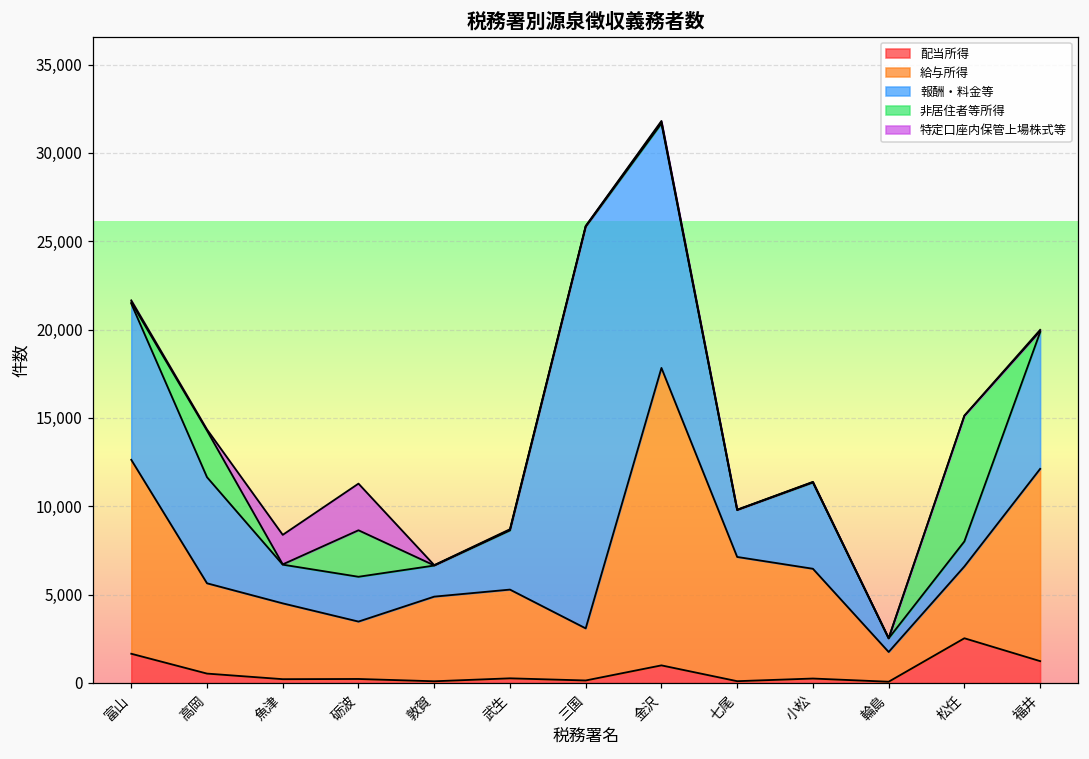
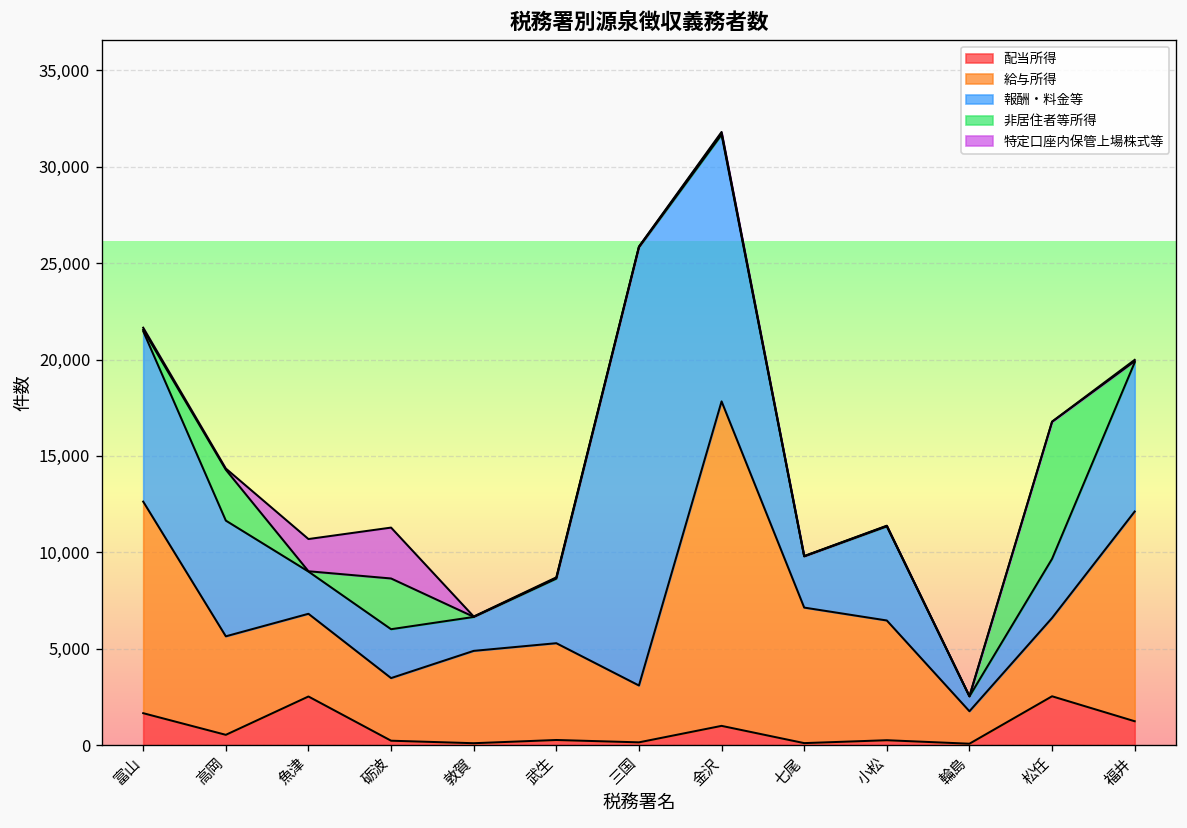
  {
    "配当所得": {
      "富山": "1,700",
      "高岡": "500",
-     "魚津": "200",
+     "魚津": "2,500",
      "砺波": "200",
      "敦賀": "100",
      "武生": "300",
      "三国": "100",
      "金沢": "1,000",
      "七尾": "100",
      "小松": "200",
      "輪島": "100",
      "松任": "2,500",
      "福井": "1,200"
    },
    "給与所得": {
      "富山": "11,000",
      "高岡": "5,100",
      "魚津": "4,300",
      "砺波": "3,200",
      "敦賀": "4,800",
      "武生": "5,000",
      "三国": "2,900",
      "金沢": "16,800",
      "七尾": "7,000",
      "小松": "6,200",
      "輪島": "1,700",
      "松任": "4,100",
      "福井": "10,900"
    },
    "報酬・料金等": {
      "高岡": "6,000",
      "砺波": "2,500",
-     "松任": "1,400"
+     "松任": "3,100"
    },
    "非居住者等所得": {
      "砺波": "2,600"
    },
    "特定口座内保管上場株式等": {
      "魚津": "1,700",
      "砺波": "2,600"
    }
  }
